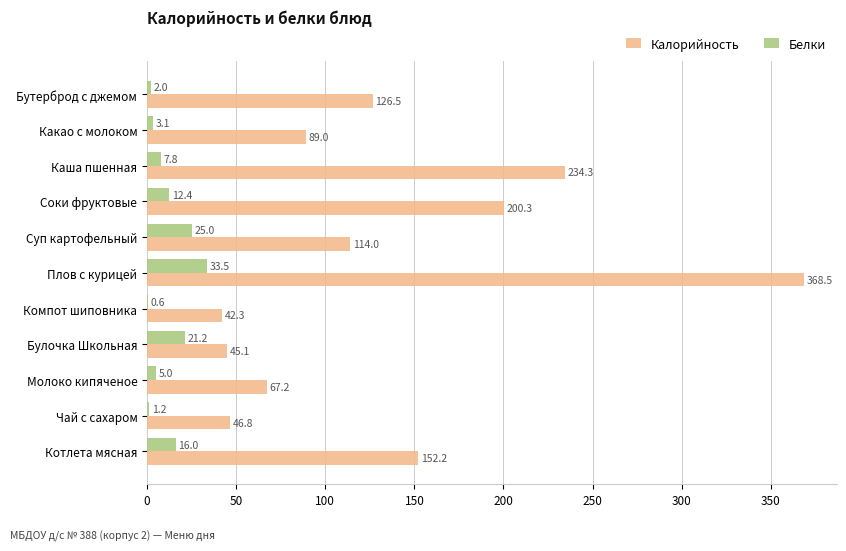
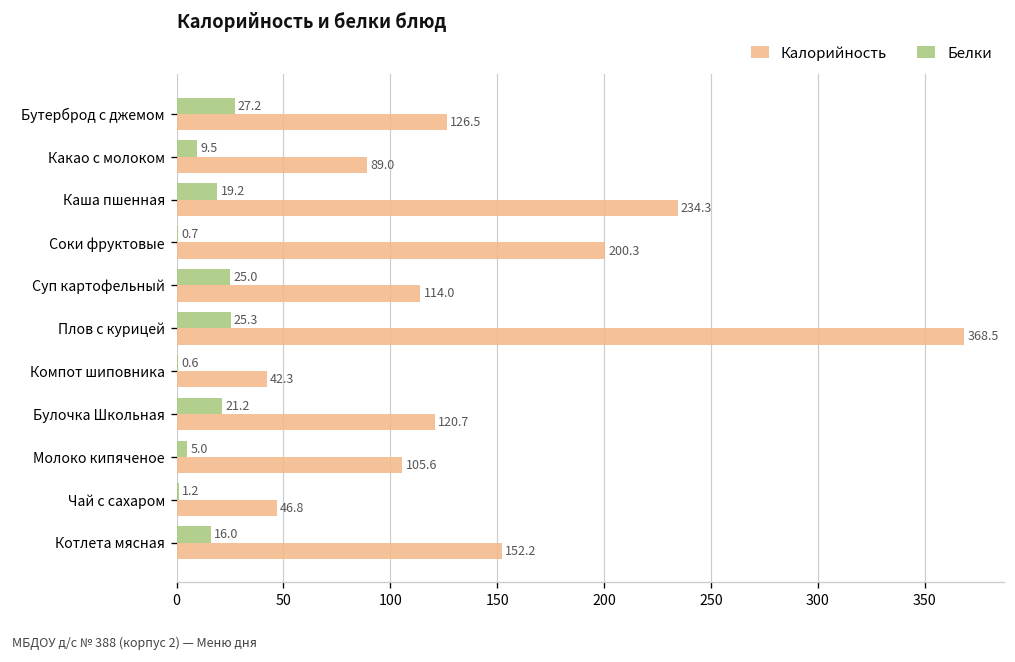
  {
    "Калорийность": {
      "Бутерброд с джемом": 126.5,
      "Какао с молоком": 89.0,
      "Каша пшенная": 234.3,
      "Соки фруктовые": 200.3,
      "Суп картофельный": 114.0,
      "Плов с курицей": 368.5,
      "Компот шиповника": 42.3,
-     "Булочка Школьная": 45.1,
-     "Молоко кипяченое": 67.2,
+     "Булочка Школьная": 120.7,
+     "Молоко кипяченое": 105.6,
      "Чай с сахаром": 46.8,
      "Котлета мясная": 152.2
    },
    "Белки": {
-     "Бутерброд с джемом": 2.0,
-     "Какао с молоком": 3.1,
-     "Каша пшенная": 7.8,
-     "Соки фруктовые": 12.4,
+     "Бутерброд с джемом": 27.2,
+     "Какао с молоком": 9.5,
+     "Каша пшенная": 19.2,
+     "Соки фруктовые": 0.7,
      "Суп картофельный": 25.0,
-     "Плов с курицей": 33.5,
+     "Плов с курицей": 25.3,
      "Компот шиповника": 0.6,
      "Булочка Школьная": 21.2,
      "Молоко кипяченое": 5.0,
      "Чай с сахаром": 1.2,
      "Котлета мясная": 16.0
    }
  }
